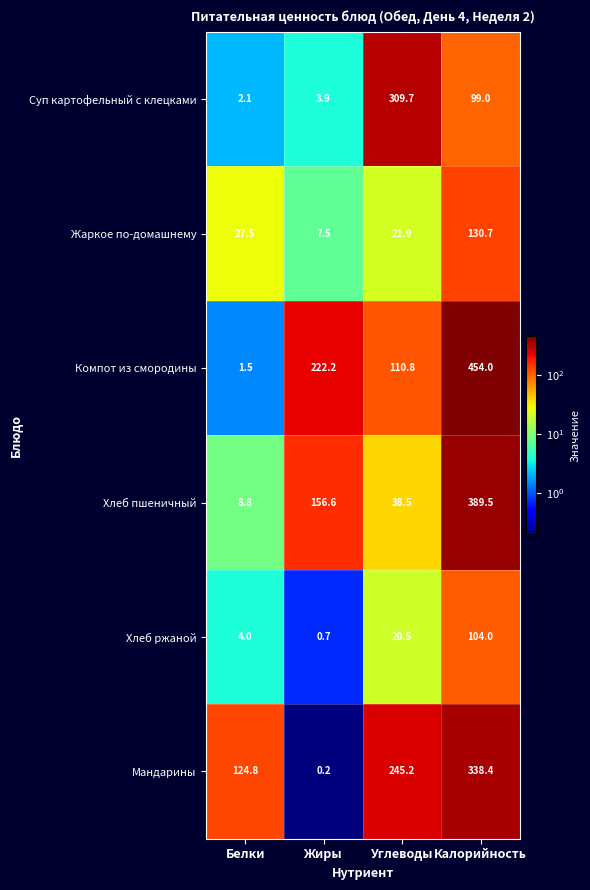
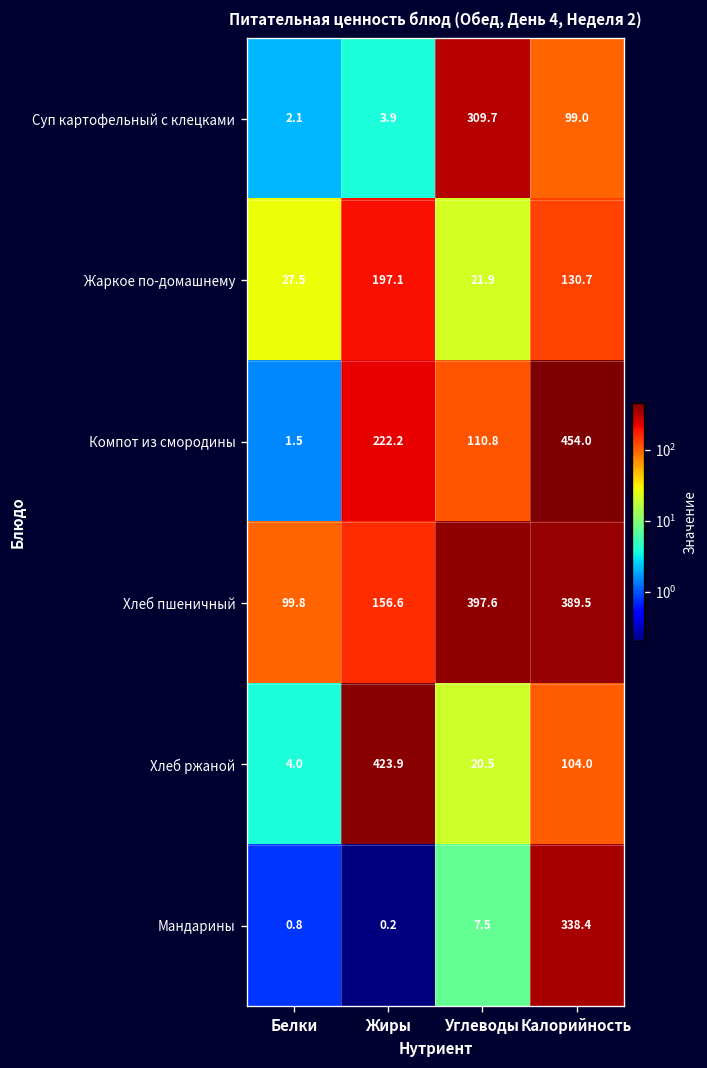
  {
    "Суп картофельный с клецками": {
      "Белки": 2.1,
      "Жиры": 3.9,
      "Углеводы": 309.7,
      "Калорийность": 99.0
    },
    "Жаркое по-домашнему": {
      "Белки": 27.5,
-     "Жиры": 7.5,
+     "Жиры": 197.1,
      "Углеводы": 21.9,
      "Калорийность": 130.7
    },
    "Компот из смородины": {
      "Белки": 1.5,
      "Жиры": 222.2,
      "Углеводы": 110.8,
      "Калорийность": 454.0
    },
    "Хлеб пшеничный": {
-     "Белки": 8.8,
+     "Белки": 99.8,
      "Жиры": 156.6,
-     "Углеводы": 38.5,
+     "Углеводы": 397.6,
      "Калорийность": 389.5
    },
    "Хлеб ржаной": {
      "Белки": 4.0,
-     "Жиры": 0.7,
+     "Жиры": 423.9,
      "Углеводы": 20.5,
      "Калорийность": 104.0
    },
    "Мандарины": {
-     "Белки": 124.8,
+     "Белки": 0.8,
      "Жиры": 0.2,
-     "Углеводы": 245.2,
+     "Углеводы": 7.5,
      "Калорийность": 338.4
    }
  }
